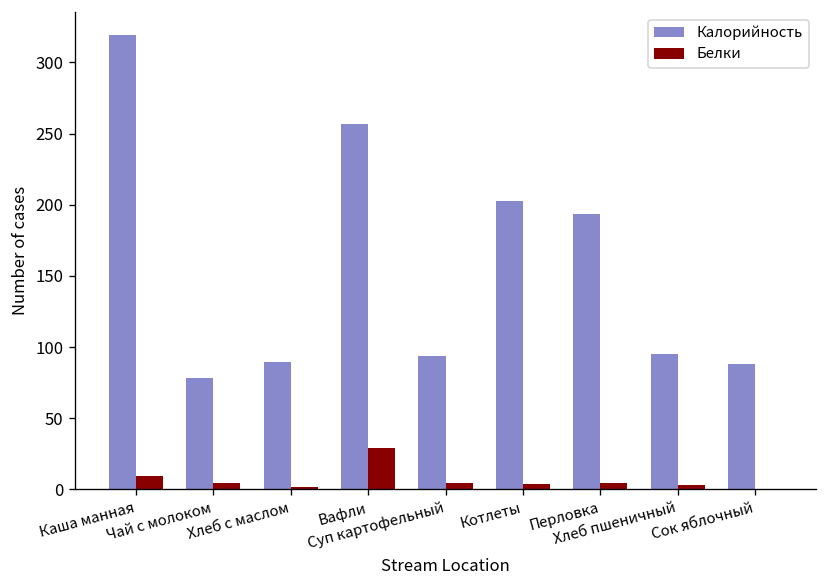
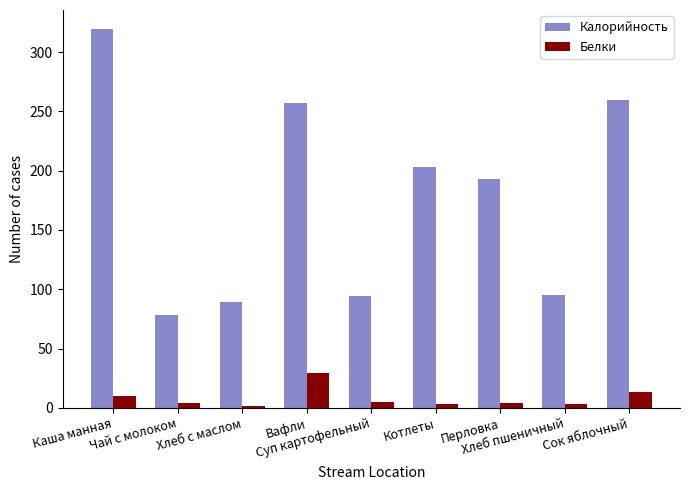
  {
    "Калорийность": {
      "Каша манная": 320,
      "Чай с молоком": 78,
      "Хлеб с маслом": 90,
      "Вафли": 257,
      "Суп картофельный": 94,
      "Котлеты": 203,
      "Перловка": 193,
      "Хлеб пшеничный": 95,
-     "Сок яблочный": 88
+     "Сок яблочный": 259
    },
    "Белки": {
      "Каша манная": 10,
      "Чай с молоком": 4,
      "Вафли": 29,
      "Суп картофельный": 5,
      "Котлеты": 4,
      "Перловка": 4,
      "Хлеб пшеничный": 3,
-     "Сок яблочный": 1
+     "Сок яблочный": 13
    }
  }
